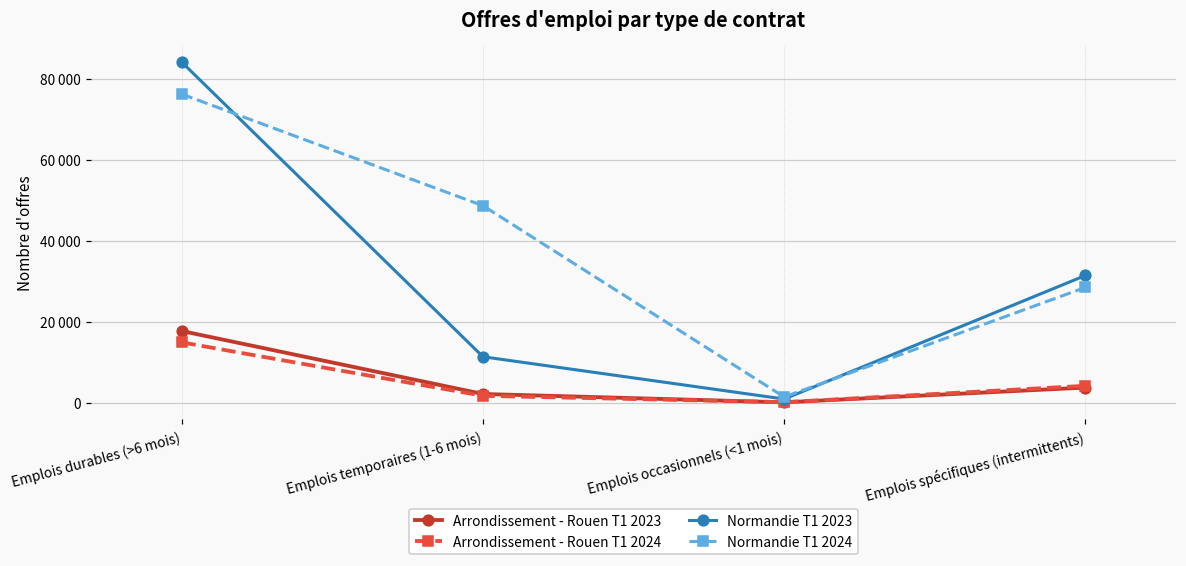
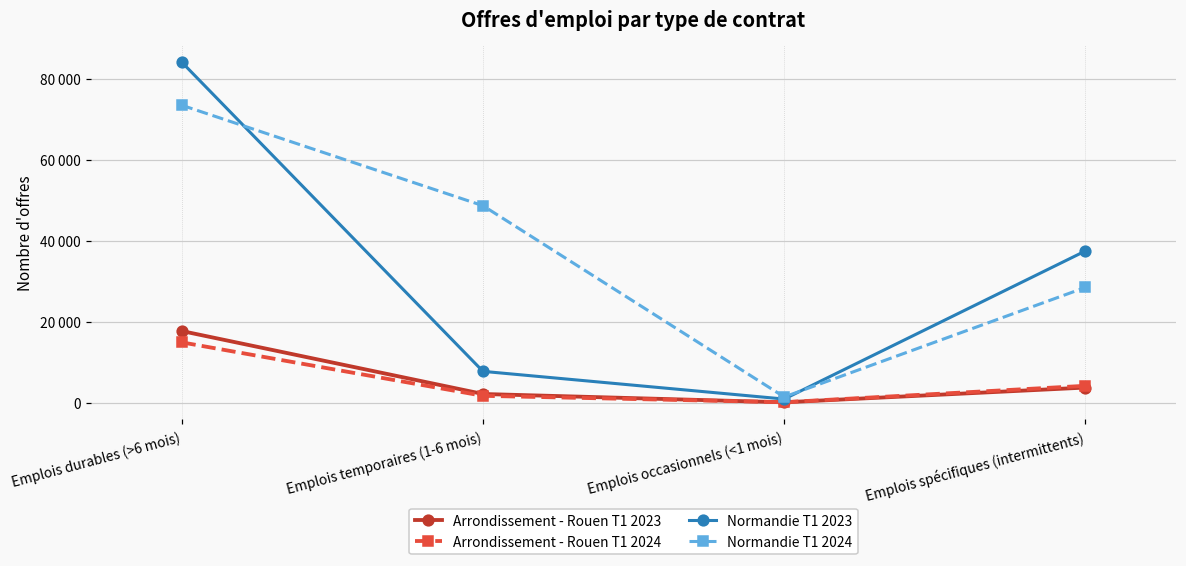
  {
    "Normandie T1 2023": {
      "Emplois durables (>6 mois)": 84000,
-     "Emplois temporaires (1-6 mois)": 11000,
-     "Emplois spécifiques (intermittents)": 31000
+     "Emplois temporaires (1-6 mois)": 8000,
+     "Emplois spécifiques (intermittents)": 38000
    },
    "Normandie T1 2024": {
-     "Emplois durables (>6 mois)": 76000,
+     "Emplois durables (>6 mois)": 73000,
      "Emplois temporaires (1-6 mois)": 49000,
      "Emplois spécifiques (intermittents)": 29000
    }
  }
